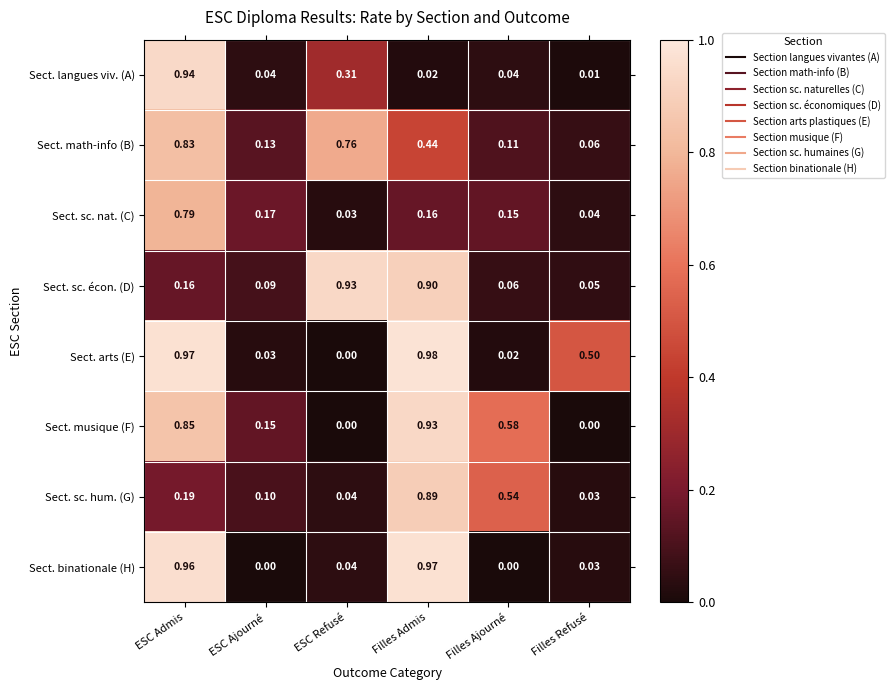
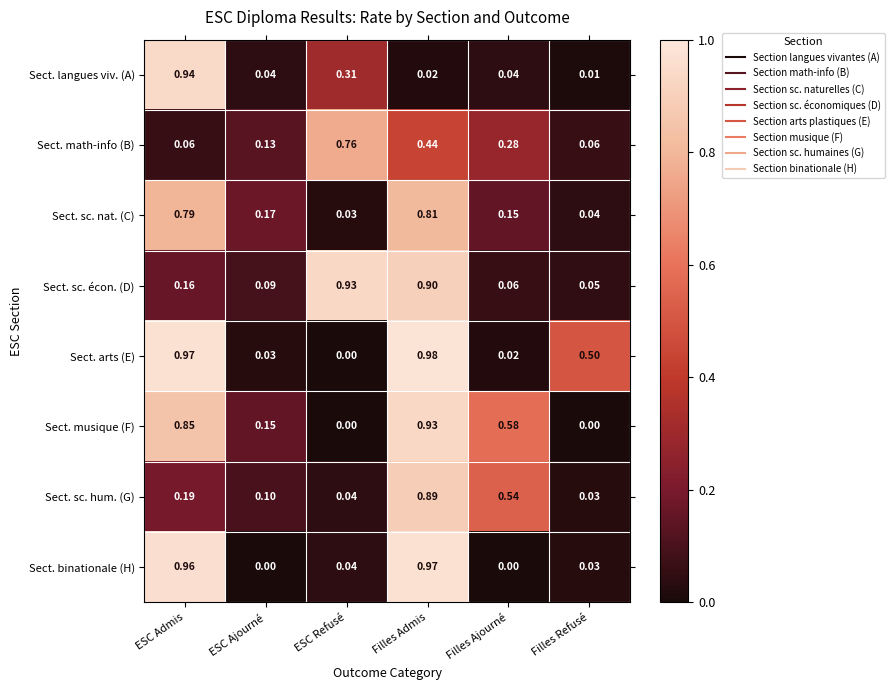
  {
    "Sect. langues viv. (A)": {
      "ESC Admis": 0.94,
      "ESC Ajourné": 0.04,
      "ESC Refusé": 0.31,
      "Filles Admis": 0.02,
      "Filles Ajourné": 0.04,
      "Filles Refusé": 0.01
    },
    "Sect. math-info (B)": {
-     "ESC Admis": 0.83,
+     "ESC Admis": 0.06,
      "ESC Ajourné": 0.13,
      "ESC Refusé": 0.76,
      "Filles Admis": 0.44,
-     "Filles Ajourné": 0.11,
+     "Filles Ajourné": 0.28,
      "Filles Refusé": 0.06
    },
    "Sect. sc. nat. (C)": {
      "ESC Admis": 0.79,
      "ESC Ajourné": 0.17,
      "ESC Refusé": 0.03,
-     "Filles Admis": 0.16,
+     "Filles Admis": 0.81,
      "Filles Ajourné": 0.15,
      "Filles Refusé": 0.04
    },
    "Sect. sc. écon. (D)": {
      "ESC Admis": 0.16,
      "ESC Ajourné": 0.09,
      "ESC Refusé": 0.93,
      "Filles Admis": 0.90,
      "Filles Ajourné": 0.06,
      "Filles Refusé": 0.05
    },
    "Sect. arts (E)": {
      "ESC Admis": 0.97,
      "ESC Ajourné": 0.03,
      "ESC Refusé": 0.00,
      "Filles Admis": 0.98,
      "Filles Ajourné": 0.02,
      "Filles Refusé": 0.50
    },
    "Sect. musique (F)": {
      "ESC Admis": 0.85,
      "ESC Ajourné": 0.15,
      "ESC Refusé": 0.00,
      "Filles Admis": 0.93,
      "Filles Ajourné": 0.58,
      "Filles Refusé": 0.00
    },
    "Sect. sc. hum. (G)": {
      "ESC Admis": 0.19,
      "ESC Ajourné": 0.10,
      "ESC Refusé": 0.04,
      "Filles Admis": 0.89,
      "Filles Ajourné": 0.54,
      "Filles Refusé": 0.03
    },
    "Sect. binationale (H)": {
      "ESC Admis": 0.96,
      "ESC Ajourné": 0.00,
      "ESC Refusé": 0.04,
      "Filles Admis": 0.97,
      "Filles Ajourné": 0.00,
      "Filles Refusé": 0.03
    }
  }
